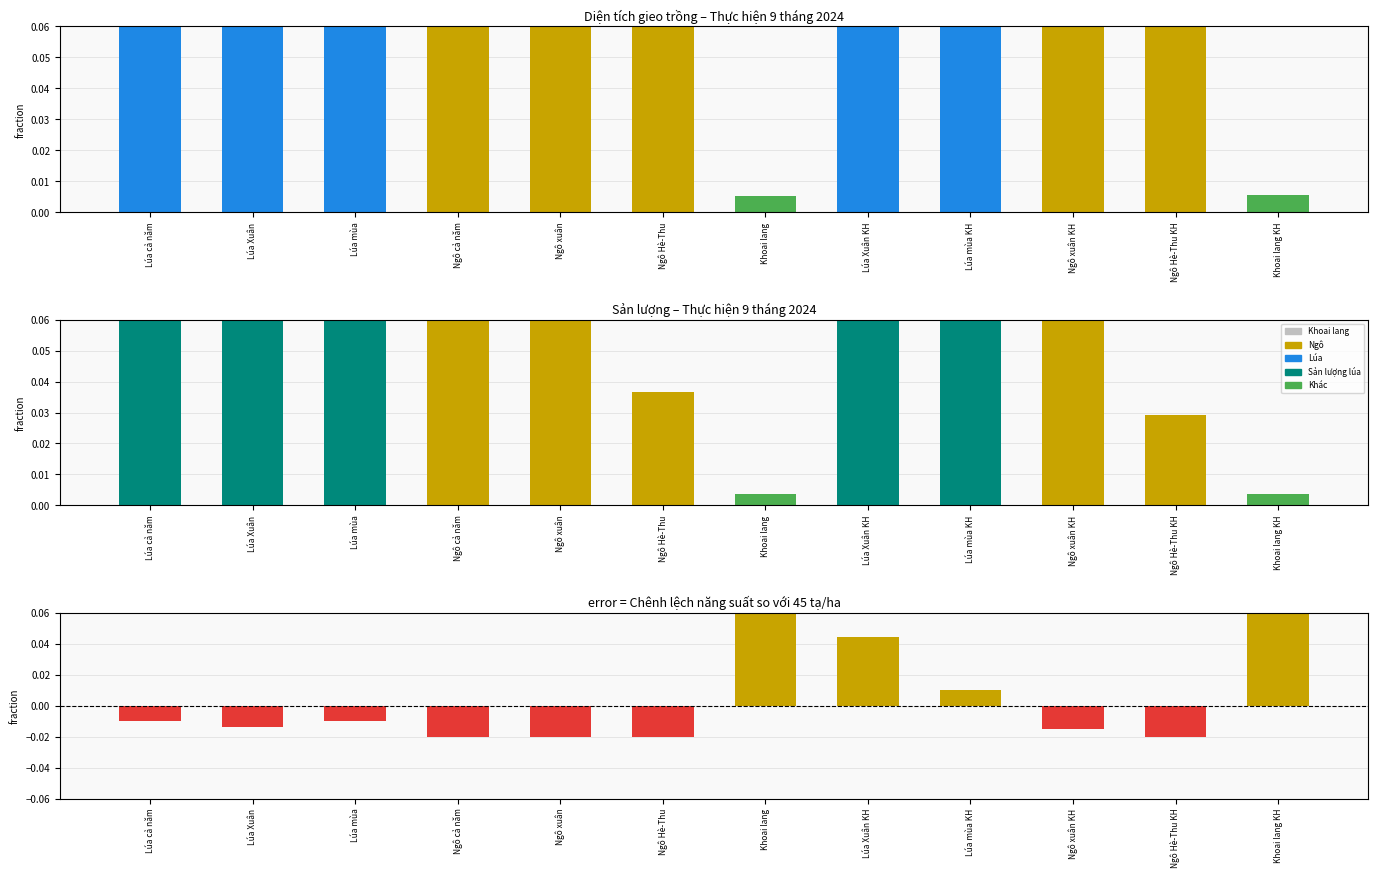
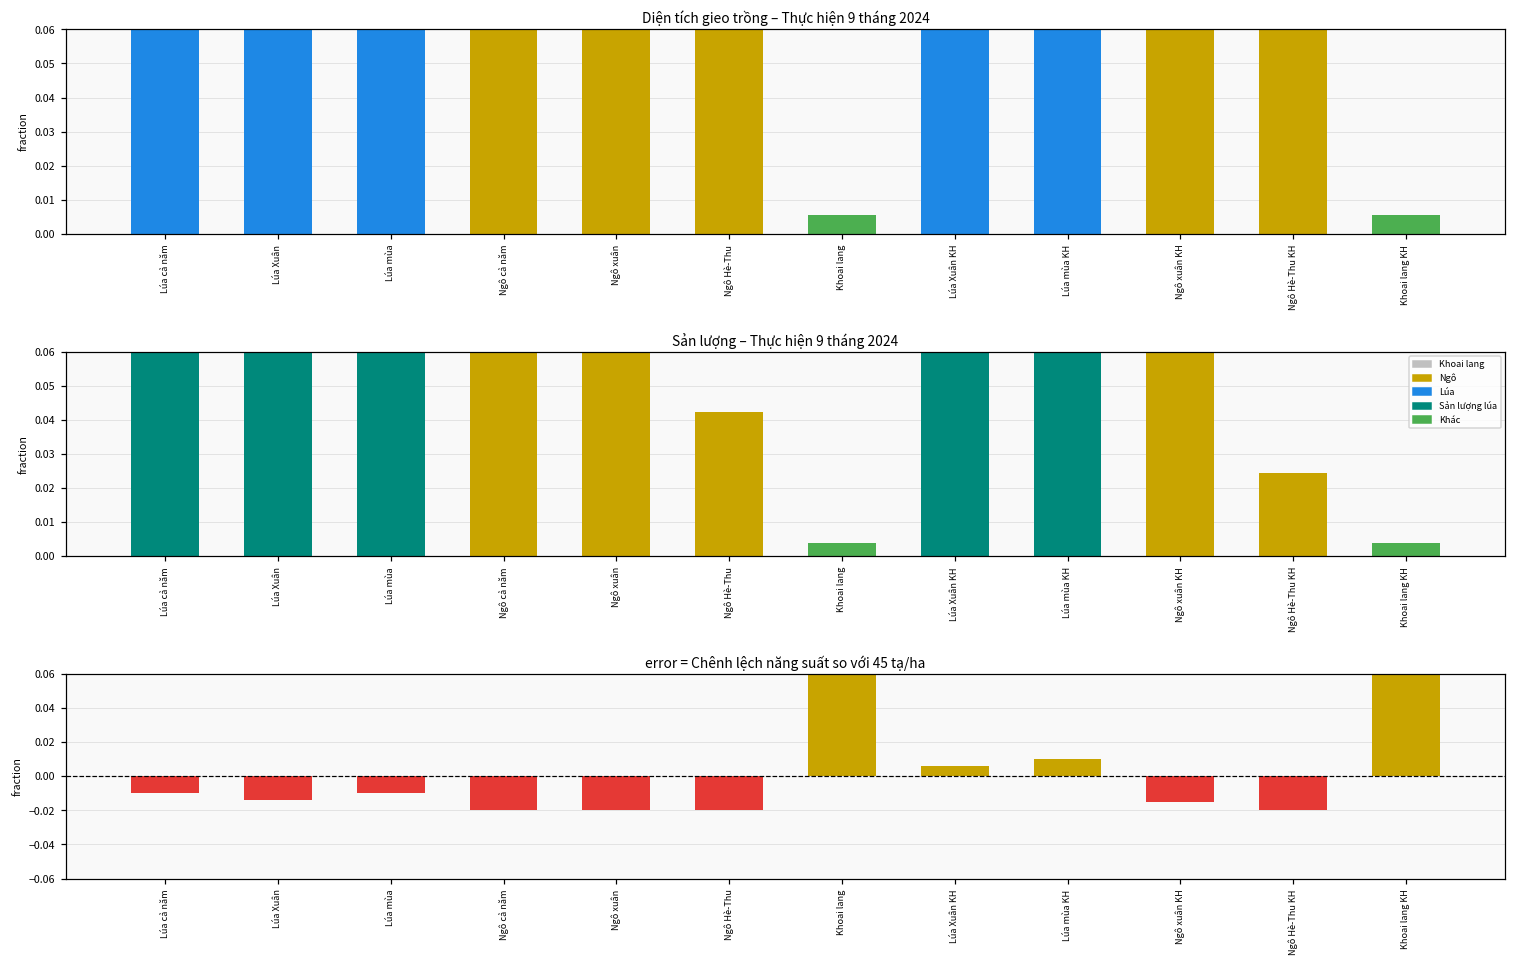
  {
    "Diện tích gieo trồng – Thực hiện 9 tháng 2024": {
      "Khoai lang": 0.005,
      "Khoai lang KH": 0.005
    },
    "Sản lượng – Thực hiện 9 tháng 2024": {
-     "Ngô Hè-Thu": 0.037,
+     "Ngô Hè-Thu": 0.042,
      "Khoai lang": 0.004,
-     "Ngô Hè-Thu KH": 0.029,
+     "Ngô Hè-Thu KH": 0.024,
      "Khoai lang KH": 0.004
    },
    "error = Chênh lệch năng suất so với 45 tạ/ha": {
      "Lúa cả năm": -0.010,
      "Lúa Xuân": -0.014,
      "Lúa mùa": -0.010,
      "Ngô cả năm": -0.020,
      "Ngô xuân": -0.020,
      "Ngô Hè-Thu": -0.020,
-     "Lúa Xuân KH": 0.044,
+     "Lúa Xuân KH": 0.006,
      "Lúa mùa KH": 0.010,
      "Ngô xuân KH": -0.015,
      "Ngô Hè-Thu KH": -0.020
    }
  }
